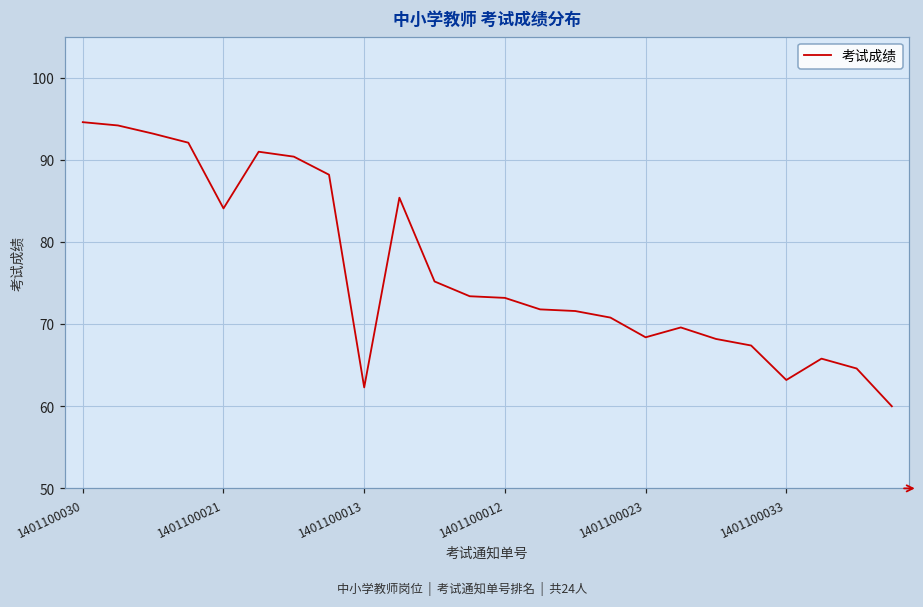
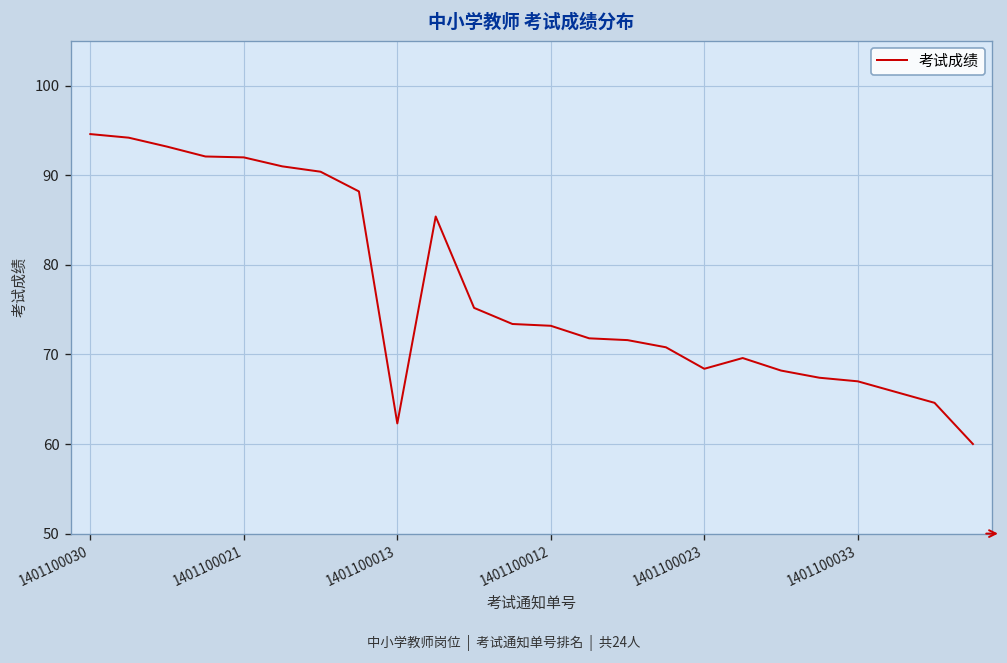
  {
    "1401100030": 95,
-   "1401100021": 84,
+   "1401100021": 92,
    "1401100013": 62,
    "1401100012": 73,
    "1401100023": 68,
-   "1401100033": 63
+   "1401100033": 67
  }
